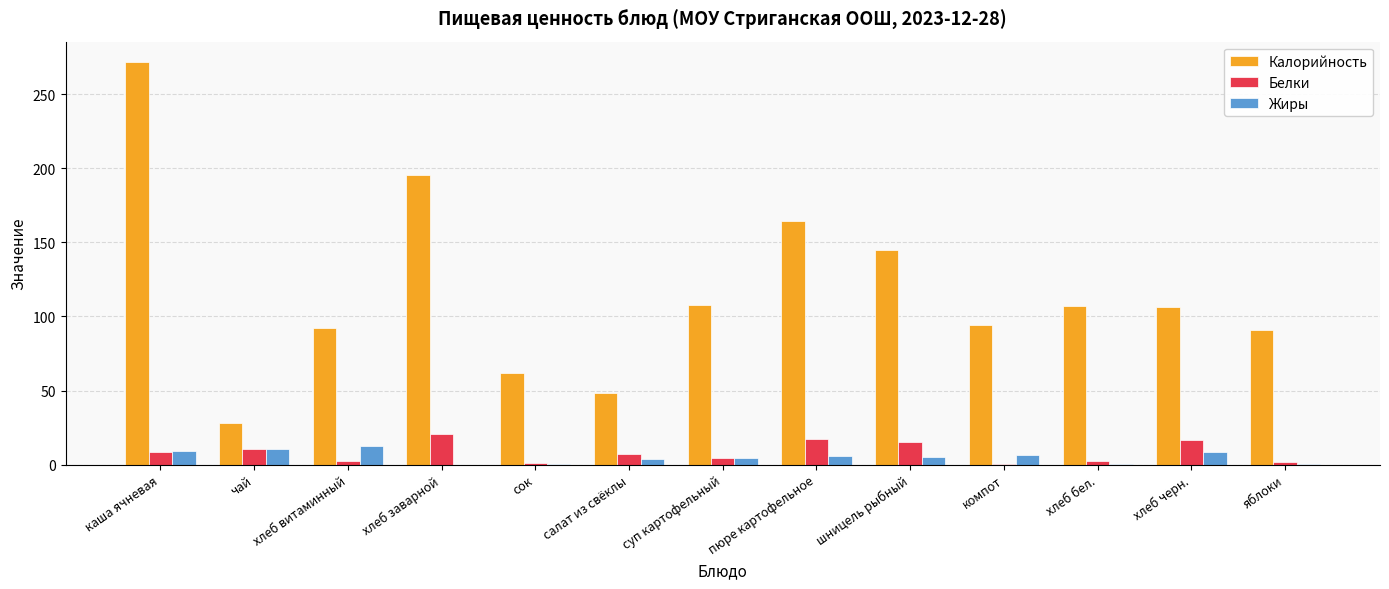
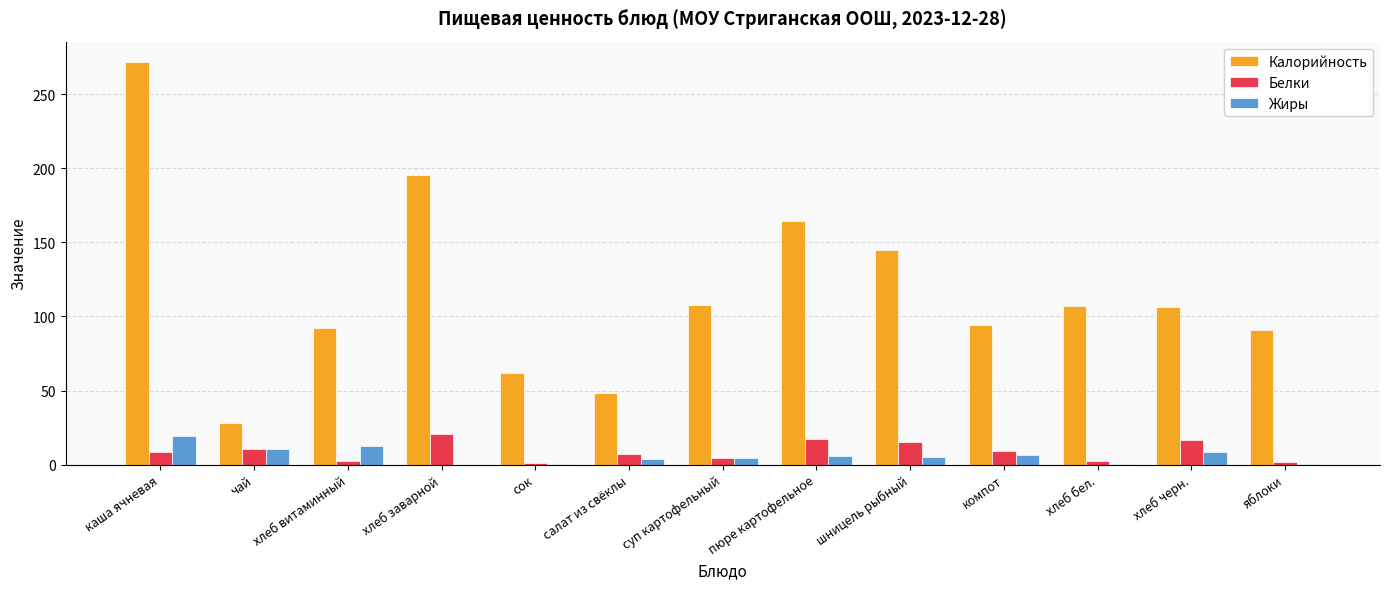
  {
    "Калорийность": {
      "каша ячневая": 272,
      "чай": 28,
      "хлеб витаминный": 92,
      "хлеб заварной": 195,
      "сок": 62,
      "салат из свёклы": 49,
      "суп картофельный": 108,
      "пюре картофельное": 165,
      "шницель рыбный": 145,
      "компот": 94,
      "хлеб бел.": 107,
      "хлеб черн.": 106,
      "яблоки": 91
    },
    "Белки": {
      "каша ячневая": 9,
      "чай": 11,
      "хлеб витаминный": 2,
      "хлеб заварной": 20,
      "салат из свёклы": 7,
      "суп картофельный": 4,
      "пюре картофельное": 17,
      "шницель рыбный": 15,
-     "компот": 0,
+     "компот": 9,
      "хлеб бел.": 2,
      "хлеб черн.": 16
    },
    "Жиры": {
-     "каша ячневая": 9,
+     "каша ячневая": 19,
      "чай": 11,
      "хлеб витаминный": 12,
      "хлеб заварной": 0,
      "салат из свёклы": 4,
      "суп картофельный": 4,
      "пюре картофельное": 6,
      "шницель рыбный": 5,
      "компот": 7,
      "хлеб черн.": 8
    }
  }
